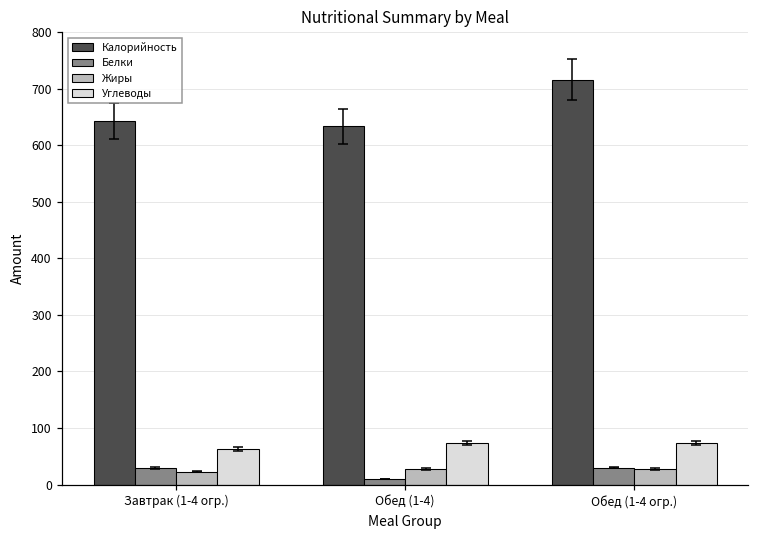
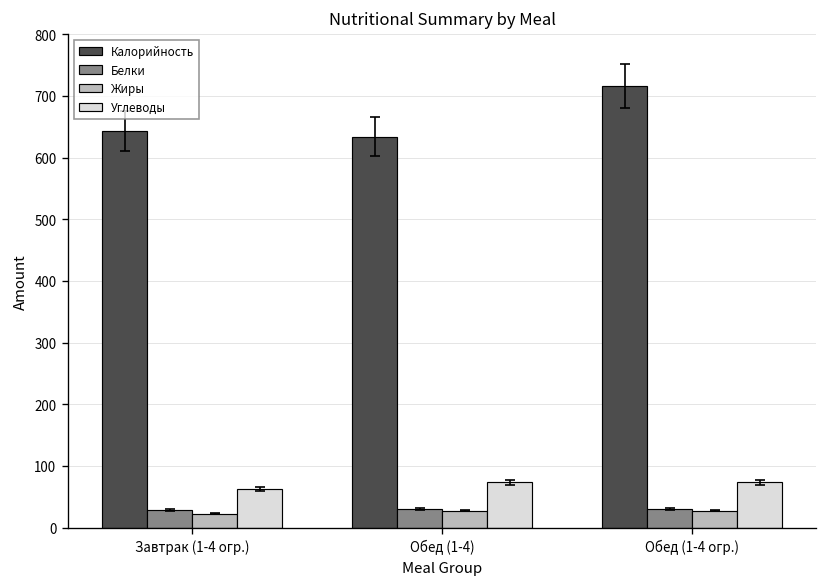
  {
    "Калорийность": {
      "Завтрак (1-4 огр.)": 640,
      "Обед (1-4)": 630,
      "Обед (1-4 огр.)": 720
    },
    "Белки": {
      "Завтрак (1-4 огр.)": 30,
-     "Обед (1-4)": 10,
+     "Обед (1-4)": 30,
      "Обед (1-4 огр.)": 30
    }
  }
